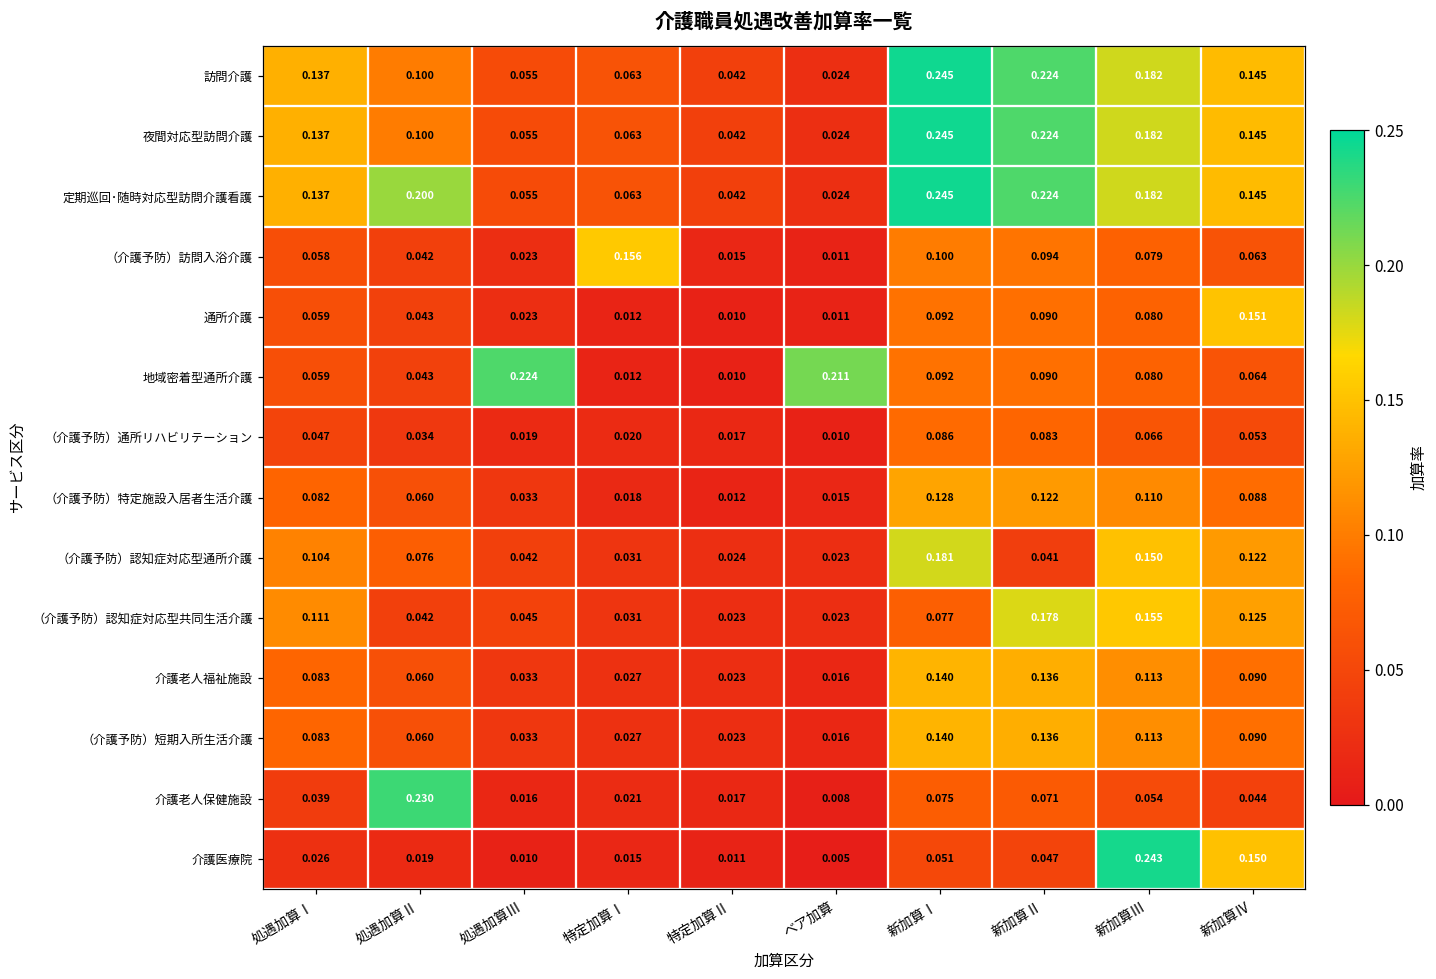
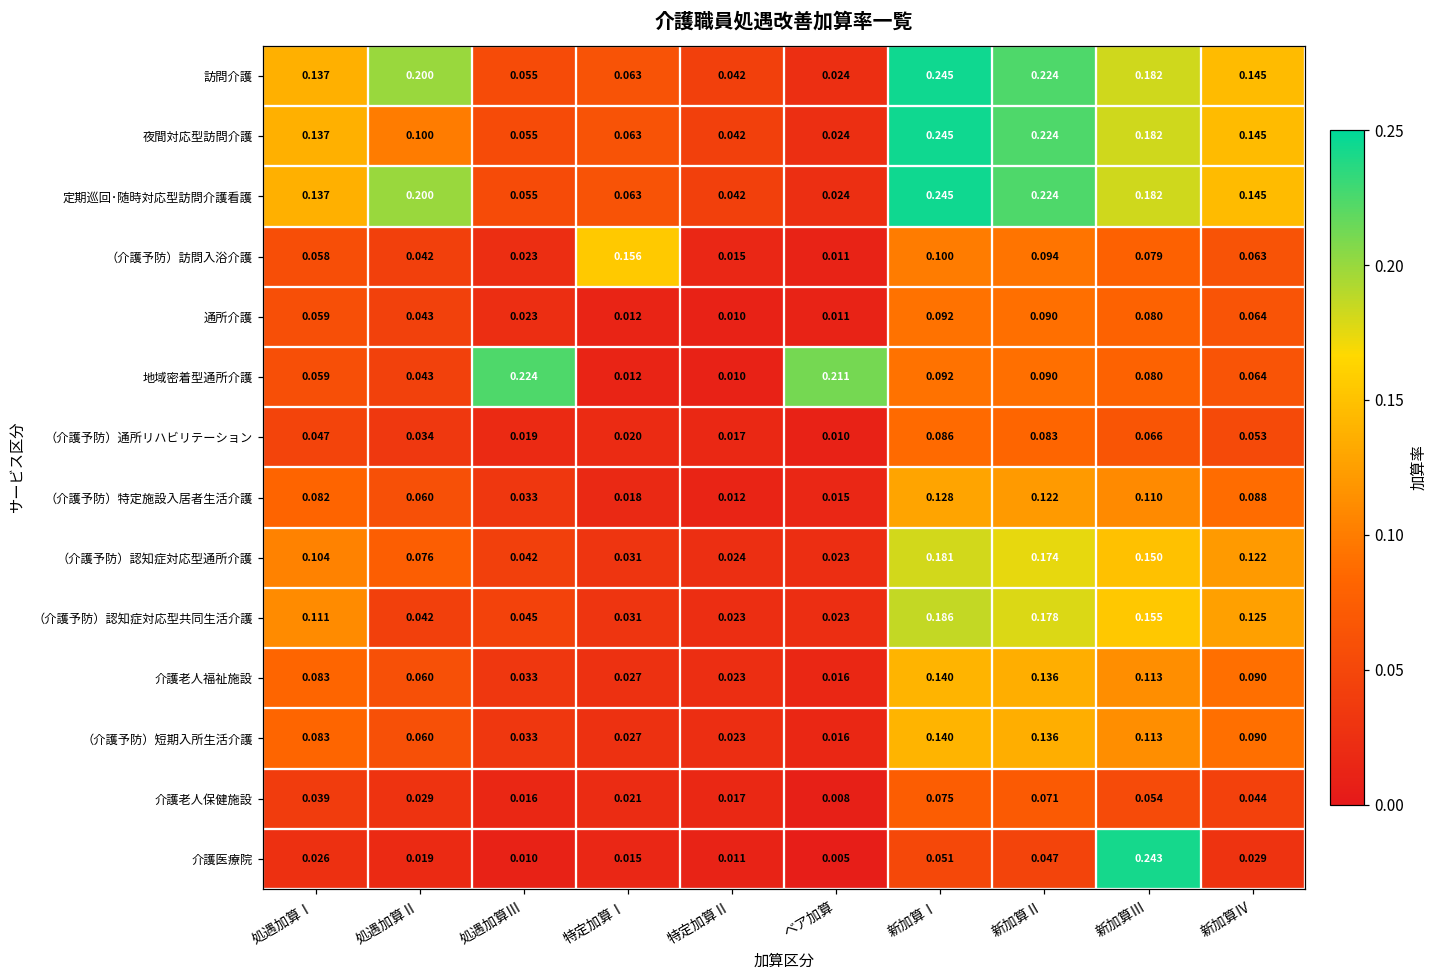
  {
    "訪問介護": {
      "処遇加算Ⅰ": 0.137,
-     "処遇加算Ⅱ": 0.100,
+     "処遇加算Ⅱ": 0.200,
      "処遇加算Ⅲ": 0.055,
      "特定加算Ⅰ": 0.063,
      "特定加算Ⅱ": 0.042,
      "ベア加算": 0.024,
      "新加算Ⅰ": 0.245,
      "新加算Ⅱ": 0.224,
      "新加算Ⅲ": 0.182,
      "新加算Ⅳ": 0.145
    },
    "夜間対応型訪問介護": {
      "処遇加算Ⅰ": 0.137,
      "処遇加算Ⅱ": 0.100,
      "処遇加算Ⅲ": 0.055,
      "特定加算Ⅰ": 0.063,
      "特定加算Ⅱ": 0.042,
      "ベア加算": 0.024,
      "新加算Ⅰ": 0.245,
      "新加算Ⅱ": 0.224,
      "新加算Ⅲ": 0.182,
      "新加算Ⅳ": 0.145
    },
    "定期巡回･随時対応型訪問介護看護": {
      "処遇加算Ⅰ": 0.137,
      "処遇加算Ⅱ": 0.200,
      "処遇加算Ⅲ": 0.055,
      "特定加算Ⅰ": 0.063,
      "特定加算Ⅱ": 0.042,
      "ベア加算": 0.024,
      "新加算Ⅰ": 0.245,
      "新加算Ⅱ": 0.224,
      "新加算Ⅲ": 0.182,
      "新加算Ⅳ": 0.145
    },
    "（介護予防）訪問入浴介護": {
      "処遇加算Ⅰ": 0.058,
      "処遇加算Ⅱ": 0.042,
      "処遇加算Ⅲ": 0.023,
      "特定加算Ⅰ": 0.156,
      "特定加算Ⅱ": 0.015,
      "ベア加算": 0.011,
      "新加算Ⅰ": 0.100,
      "新加算Ⅱ": 0.094,
      "新加算Ⅲ": 0.079,
      "新加算Ⅳ": 0.063
    },
    "通所介護": {
      "処遇加算Ⅰ": 0.059,
      "処遇加算Ⅱ": 0.043,
      "処遇加算Ⅲ": 0.023,
      "特定加算Ⅰ": 0.012,
      "特定加算Ⅱ": 0.010,
      "ベア加算": 0.011,
      "新加算Ⅰ": 0.092,
      "新加算Ⅱ": 0.090,
      "新加算Ⅲ": 0.080,
-     "新加算Ⅳ": 0.151
+     "新加算Ⅳ": 0.064
    },
    "地域密着型通所介護": {
      "処遇加算Ⅰ": 0.059,
      "処遇加算Ⅱ": 0.043,
      "処遇加算Ⅲ": 0.224,
      "特定加算Ⅰ": 0.012,
      "特定加算Ⅱ": 0.010,
      "ベア加算": 0.211,
      "新加算Ⅰ": 0.092,
      "新加算Ⅱ": 0.090,
      "新加算Ⅲ": 0.080,
      "新加算Ⅳ": 0.064
    },
    "（介護予防）通所リハビリテーション": {
      "処遇加算Ⅰ": 0.047,
      "処遇加算Ⅱ": 0.034,
      "処遇加算Ⅲ": 0.019,
      "特定加算Ⅰ": 0.020,
      "特定加算Ⅱ": 0.017,
      "ベア加算": 0.010,
      "新加算Ⅰ": 0.086,
      "新加算Ⅱ": 0.083,
      "新加算Ⅲ": 0.066,
      "新加算Ⅳ": 0.053
    },
    "（介護予防）特定施設入居者生活介護": {
      "処遇加算Ⅰ": 0.082,
      "処遇加算Ⅱ": 0.060,
      "処遇加算Ⅲ": 0.033,
      "特定加算Ⅰ": 0.018,
      "特定加算Ⅱ": 0.012,
      "ベア加算": 0.015,
      "新加算Ⅰ": 0.128,
      "新加算Ⅱ": 0.122,
      "新加算Ⅲ": 0.110,
      "新加算Ⅳ": 0.088
    },
    "（介護予防）認知症対応型通所介護": {
      "処遇加算Ⅰ": 0.104,
      "処遇加算Ⅱ": 0.076,
      "処遇加算Ⅲ": 0.042,
      "特定加算Ⅰ": 0.031,
      "特定加算Ⅱ": 0.024,
      "ベア加算": 0.023,
      "新加算Ⅰ": 0.181,
-     "新加算Ⅱ": 0.041,
+     "新加算Ⅱ": 0.174,
      "新加算Ⅲ": 0.150,
      "新加算Ⅳ": 0.122
    },
    "（介護予防）認知症対応型共同生活介護": {
      "処遇加算Ⅰ": 0.111,
      "処遇加算Ⅱ": 0.042,
      "処遇加算Ⅲ": 0.045,
      "特定加算Ⅰ": 0.031,
      "特定加算Ⅱ": 0.023,
      "ベア加算": 0.023,
-     "新加算Ⅰ": 0.077,
+     "新加算Ⅰ": 0.186,
      "新加算Ⅱ": 0.178,
      "新加算Ⅲ": 0.155,
      "新加算Ⅳ": 0.125
    },
    "介護老人福祉施設": {
      "処遇加算Ⅰ": 0.083,
      "処遇加算Ⅱ": 0.060,
      "処遇加算Ⅲ": 0.033,
      "特定加算Ⅰ": 0.027,
      "特定加算Ⅱ": 0.023,
      "ベア加算": 0.016,
      "新加算Ⅰ": 0.140,
      "新加算Ⅱ": 0.136,
      "新加算Ⅲ": 0.113,
      "新加算Ⅳ": 0.090
    },
    "（介護予防）短期入所生活介護": {
      "処遇加算Ⅰ": 0.083,
      "処遇加算Ⅱ": 0.060,
      "処遇加算Ⅲ": 0.033,
      "特定加算Ⅰ": 0.027,
      "特定加算Ⅱ": 0.023,
      "ベア加算": 0.016,
      "新加算Ⅰ": 0.140,
      "新加算Ⅱ": 0.136,
      "新加算Ⅲ": 0.113,
      "新加算Ⅳ": 0.090
    },
    "介護老人保健施設": {
      "処遇加算Ⅰ": 0.039,
-     "処遇加算Ⅱ": 0.230,
+     "処遇加算Ⅱ": 0.029,
      "処遇加算Ⅲ": 0.016,
      "特定加算Ⅰ": 0.021,
      "特定加算Ⅱ": 0.017,
      "ベア加算": 0.008,
      "新加算Ⅰ": 0.075,
      "新加算Ⅱ": 0.071,
      "新加算Ⅲ": 0.054,
      "新加算Ⅳ": 0.044
    },
    "介護医療院": {
      "処遇加算Ⅰ": 0.026,
      "処遇加算Ⅱ": 0.019,
      "処遇加算Ⅲ": 0.010,
      "特定加算Ⅰ": 0.015,
      "特定加算Ⅱ": 0.011,
      "ベア加算": 0.005,
      "新加算Ⅰ": 0.051,
      "新加算Ⅱ": 0.047,
      "新加算Ⅲ": 0.243,
-     "新加算Ⅳ": 0.150
+     "新加算Ⅳ": 0.029
    }
  }
